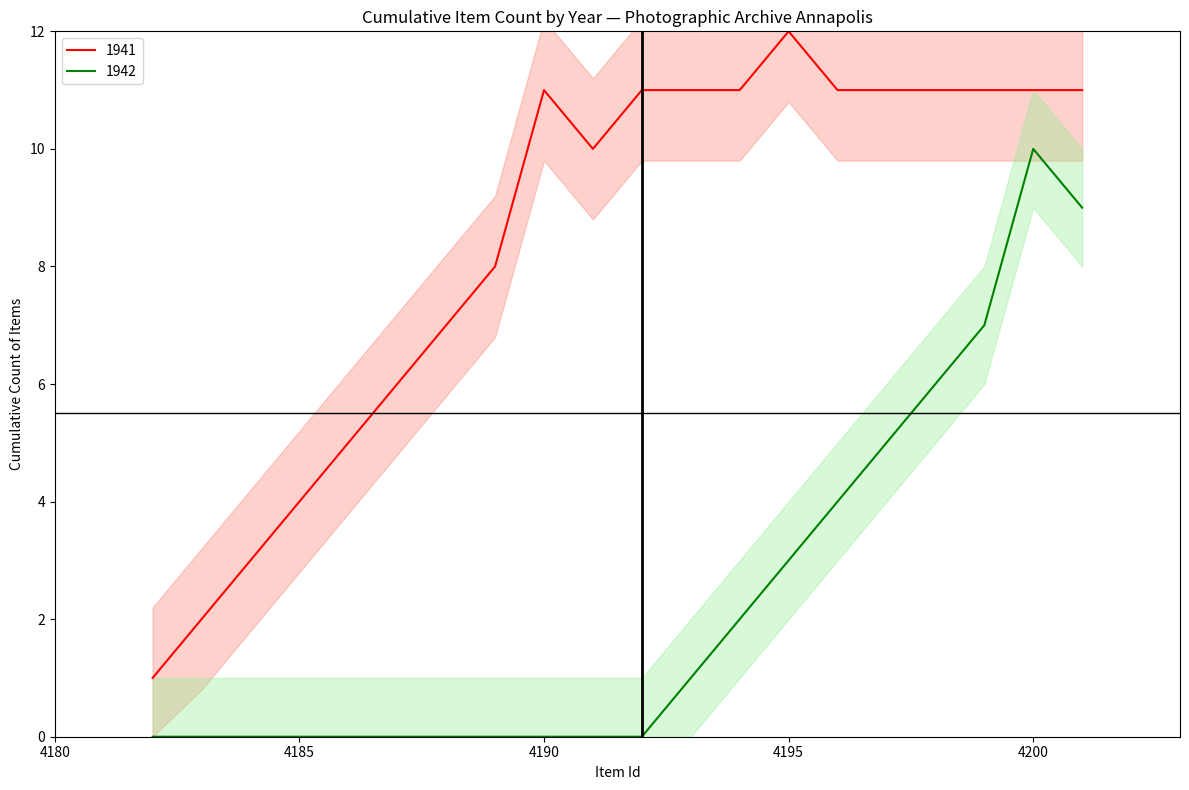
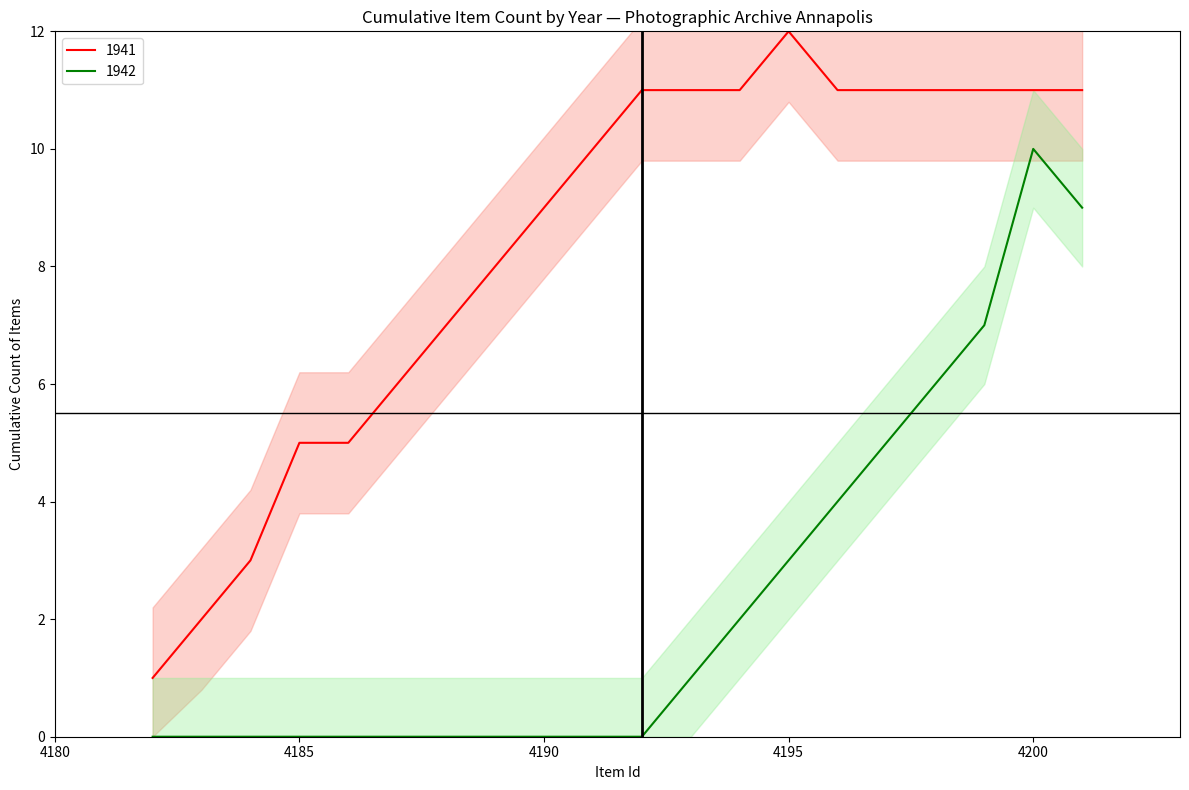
  {
    "1941": {
-     "4185": 4,
-     "4190": 11,
+     "4185": 5,
+     "4190": 9,
      "4195": 12
    },
    "1942": {
      "4185": 0,
      "4190": 0,
      "4195": 3,
      "4200": 10
    }
  }
